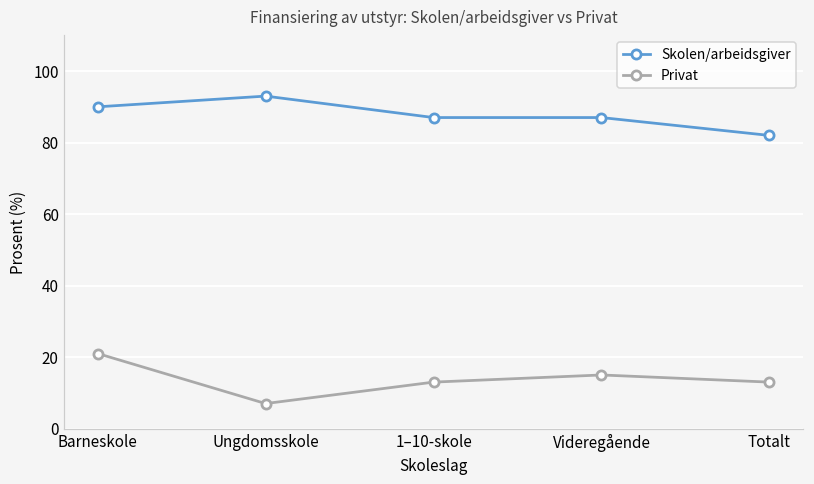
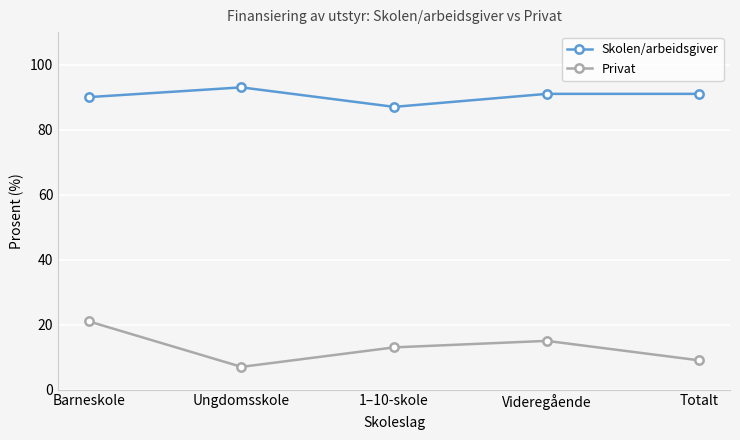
  {
    "Skolen/arbeidsgiver": {
      "Barneskole": 90,
      "Ungdomsskole": 93,
      "1–10-skole": 87,
-     "Videregående": 87,
-     "Totalt": 82
+     "Videregående": 91,
+     "Totalt": 91
    },
    "Privat": {
      "Barneskole": 21,
      "Ungdomsskole": 7,
      "1–10-skole": 13,
      "Videregående": 15,
-     "Totalt": 13
+     "Totalt": 9
    }
  }
